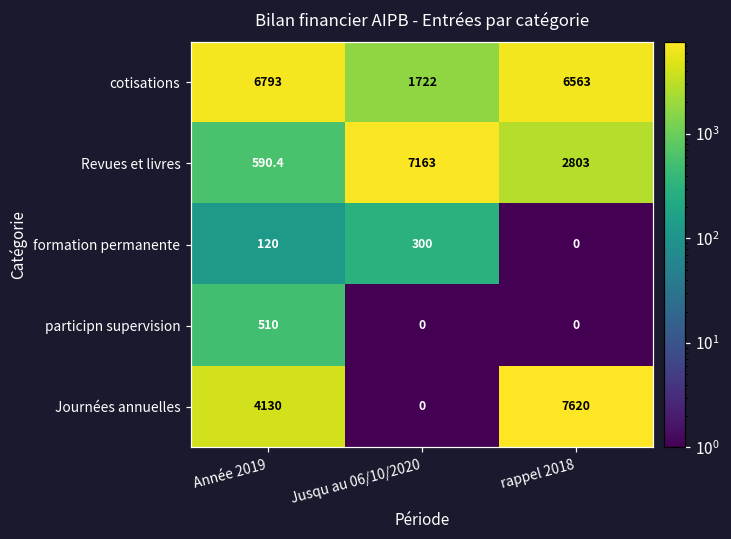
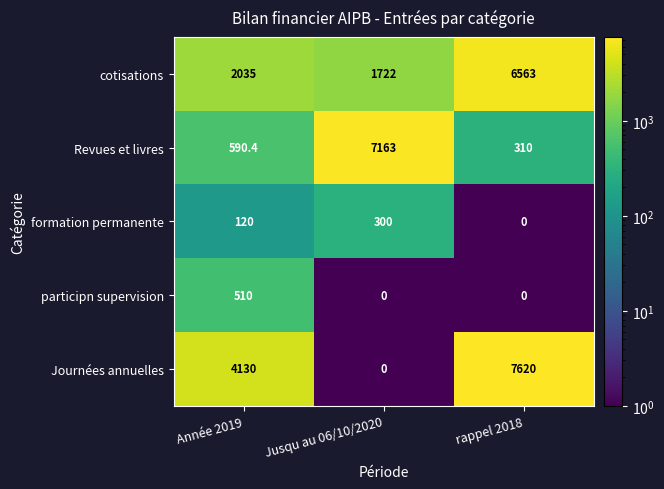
  {
    "cotisations": {
-     "Année 2019": 6793,
+     "Année 2019": 2035,
      "Jusqu au 06/10/2020": 1722,
      "rappel 2018": 6563
    },
    "Revues et livres": {
      "Année 2019": 590.4,
      "Jusqu au 06/10/2020": 7163,
-     "rappel 2018": 2803
+     "rappel 2018": 310
    },
    "formation permanente": {
      "Année 2019": 120,
      "Jusqu au 06/10/2020": 300,
      "rappel 2018": 0
    },
    "participn supervision": {
      "Année 2019": 510,
      "Jusqu au 06/10/2020": 0,
      "rappel 2018": 0
    },
    "Journées annuelles": {
      "Année 2019": 4130,
      "Jusqu au 06/10/2020": 0,
      "rappel 2018": 7620
    }
  }
